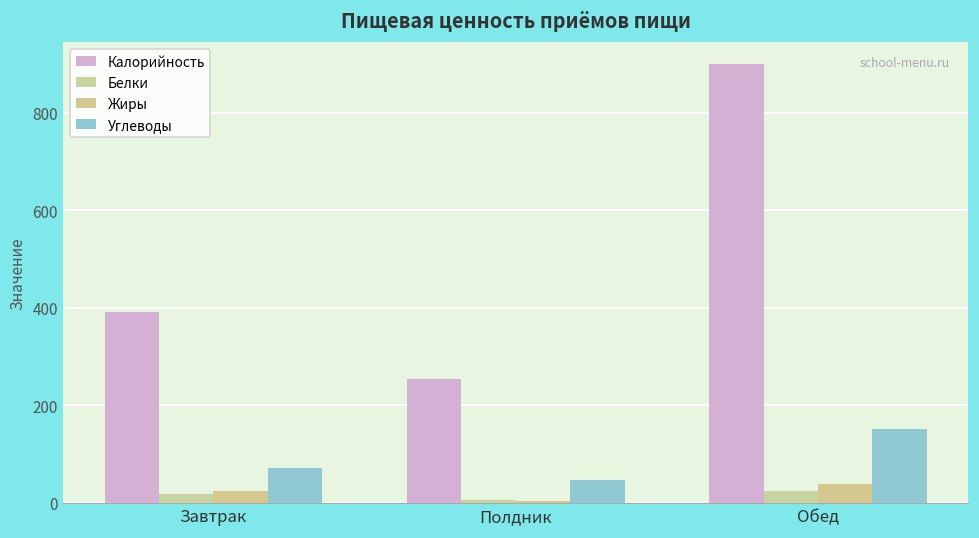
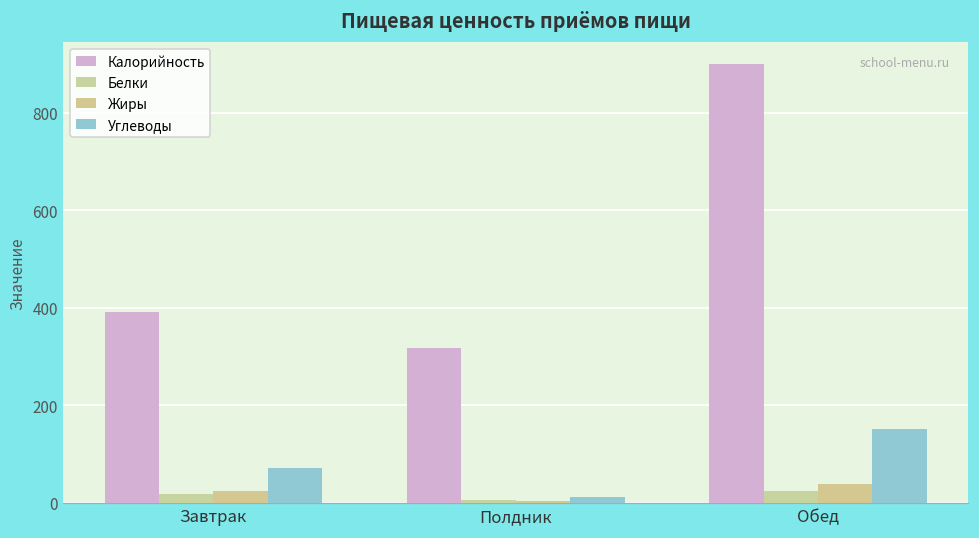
  {
    "Калорийность": {
      "Завтрак": 390,
-     "Полдник": 250,
+     "Полдник": 320,
      "Обед": 900
    },
    "Углеводы": {
      "Завтрак": 70,
-     "Полдник": 50,
+     "Полдник": 10,
      "Обед": 150
    }
  }
